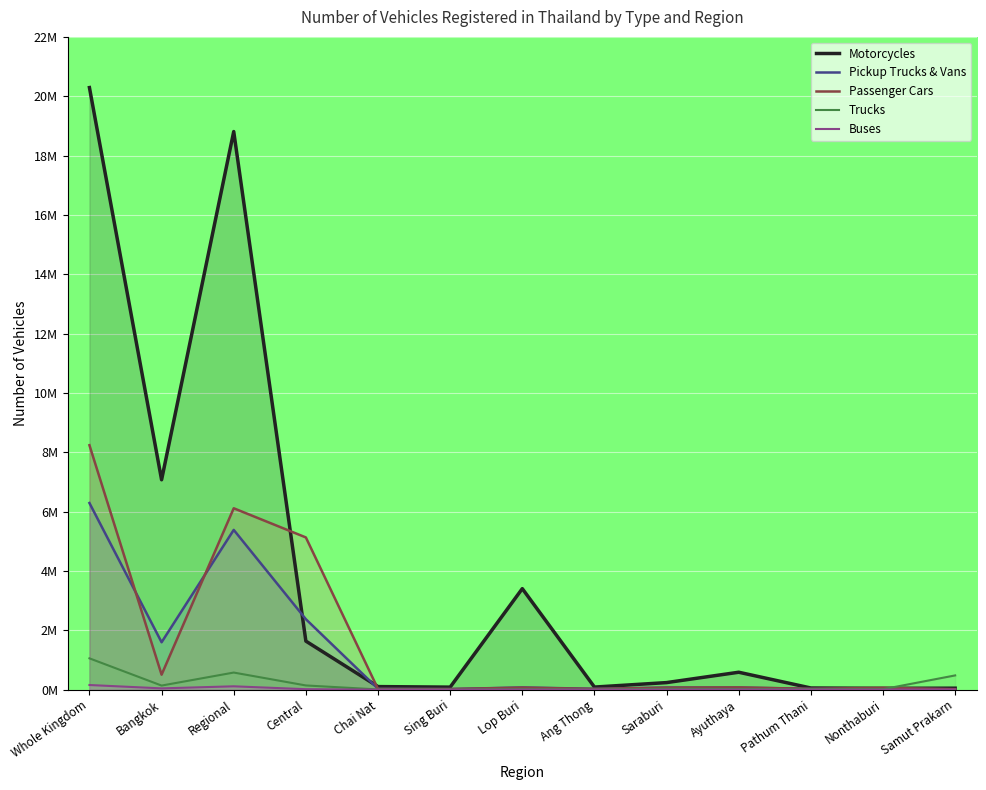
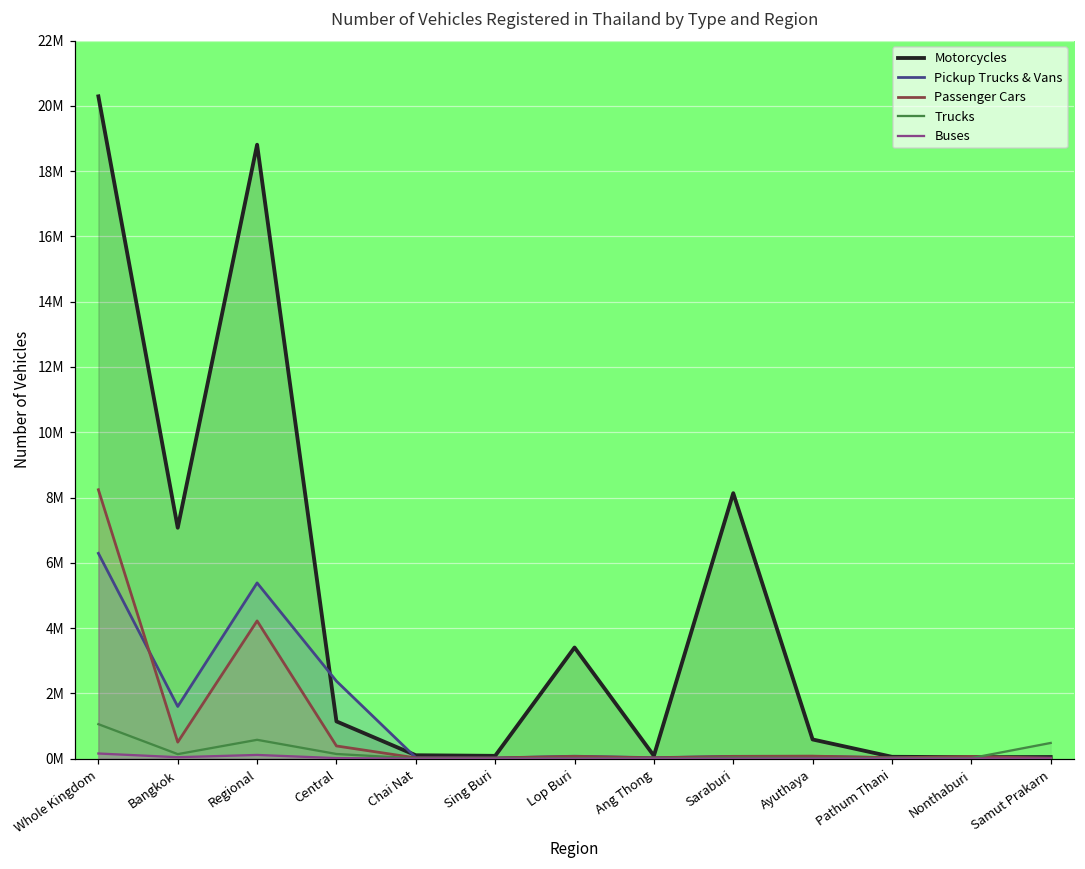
  {
    "Motorcycles": {
      "Whole Kingdom": 20300000,
      "Bangkok": 7100000,
      "Regional": 18800000,
-     "Central": 1600000,
+     "Central": 1100000,
      "Lop Buri": 3400000,
-     "Saraburi": 200000,
+     "Saraburi": 8100000,
      "Ayuthaya": 600000
    },
    "Pickup Trucks & Vans": {
      "Whole Kingdom": 6300000,
      "Bangkok": 1600000,
      "Regional": 5400000,
      "Central": 2400000
    },
    "Passenger Cars": {
      "Whole Kingdom": 8200000,
      "Bangkok": 500000,
-     "Regional": 6100000,
-     "Central": 5100000
+     "Regional": 4200000,
+     "Central": 400000
    },
    "Trucks": {
      "Whole Kingdom": 1100000,
      "Bangkok": 100000,
      "Regional": 600000,
      "Central": 100000,
      "Samut Prakarn": 500000
    },
    "Buses": {
      "Whole Kingdom": 200000,
      "Bangkok": 0,
      "Regional": 100000,
      "Central": 0
    }
  }
